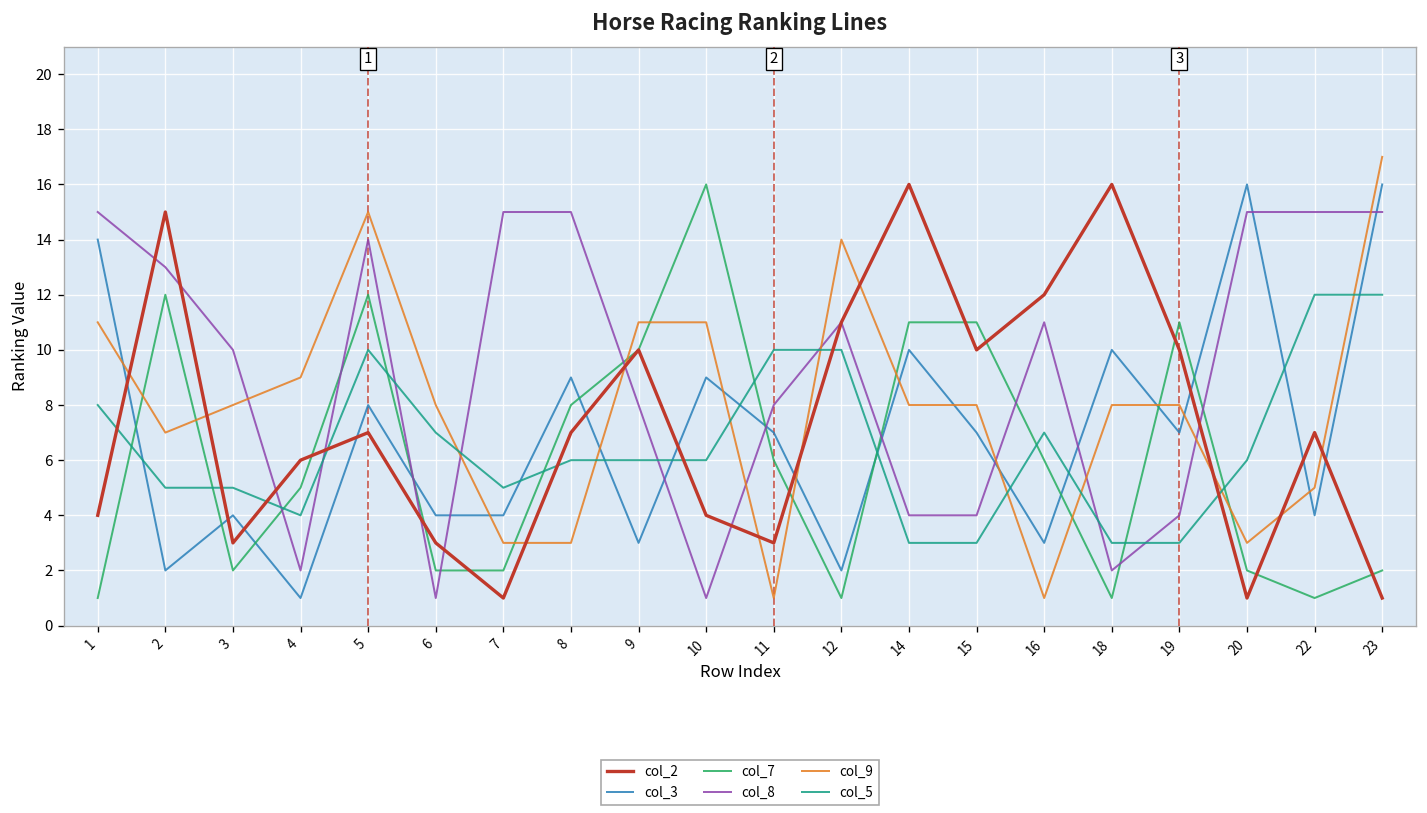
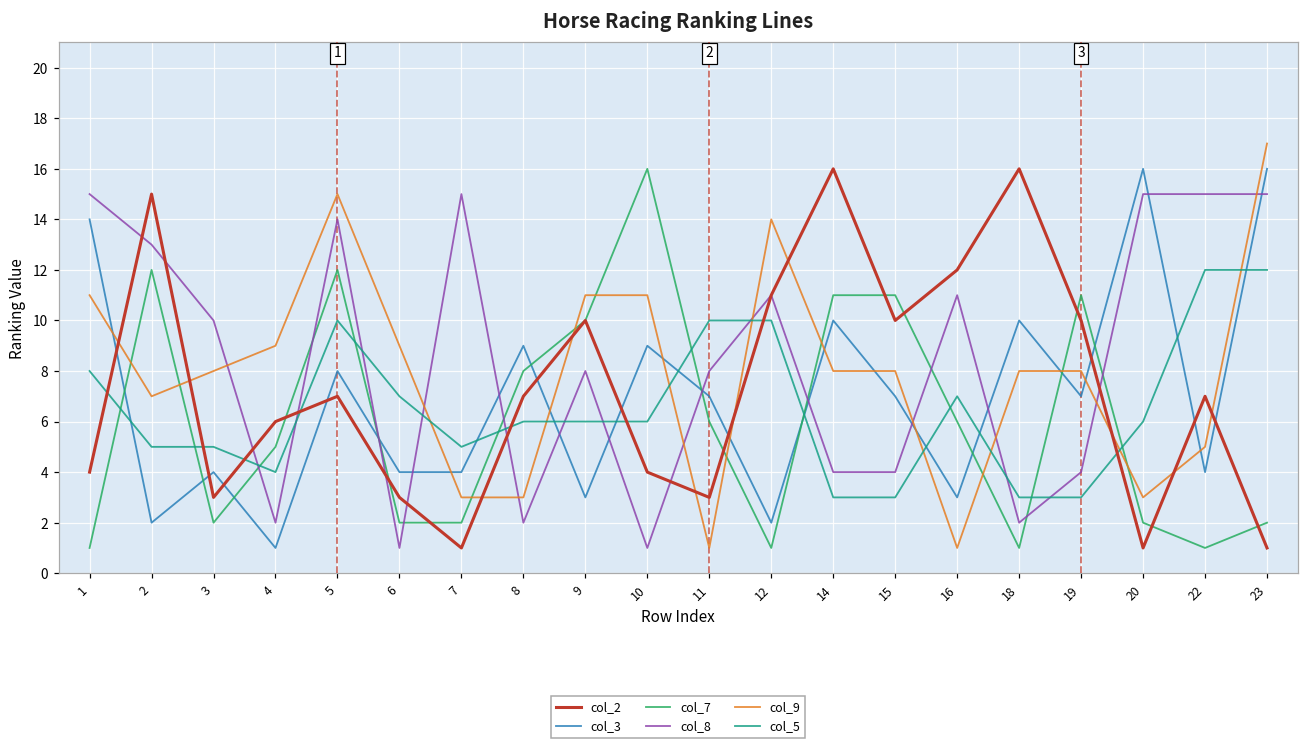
  {
    "col_2": {
      "1": 4,
      "2": 15,
      "3": 3,
      "4": 6,
      "5": 7,
      "6": 3,
      "7": 1,
      "8": 7,
      "10": 4,
      "11": 3,
      "14": 16,
      "15": 10,
      "16": 12,
      "18": 16,
      "19": 10,
      "20": 1,
      "22": 7,
      "23": 1
    },
    "col_3": {
      "1": 14,
      "2": 2,
      "3": 4,
      "4": 1,
      "5": 8,
      "6": 4,
      "7": 4,
      "8": 9,
      "9": 3,
      "10": 9,
      "11": 7,
      "12": 2,
      "14": 10,
      "15": 7,
      "16": 3,
      "18": 10,
      "19": 7,
      "20": 16,
      "22": 4,
      "23": 16
    },
    "col_8": {
      "1": 15,
      "2": 13,
      "3": 10,
      "4": 2,
      "5": 14,
      "6": 1,
      "7": 15,
-     "8": 15,
+     "8": 2,
      "9": 8,
      "10": 1,
      "11": 8,
      "14": 4,
      "15": 4,
      "16": 11,
      "18": 2,
      "19": 4,
      "20": 15,
      "22": 15,
      "23": 15
    },
    "col_9": {
      "1": 11,
      "2": 7,
      "3": 8,
      "4": 9,
      "5": 15,
-     "6": 8,
+     "6": 9,
      "7": 3,
      "8": 3,
      "9": 11,
      "10": 11,
      "11": 1,
      "12": 14,
      "14": 8,
      "15": 8,
      "16": 1,
      "18": 8,
      "19": 8,
      "20": 3,
      "22": 5,
      "23": 17
    }
  }
